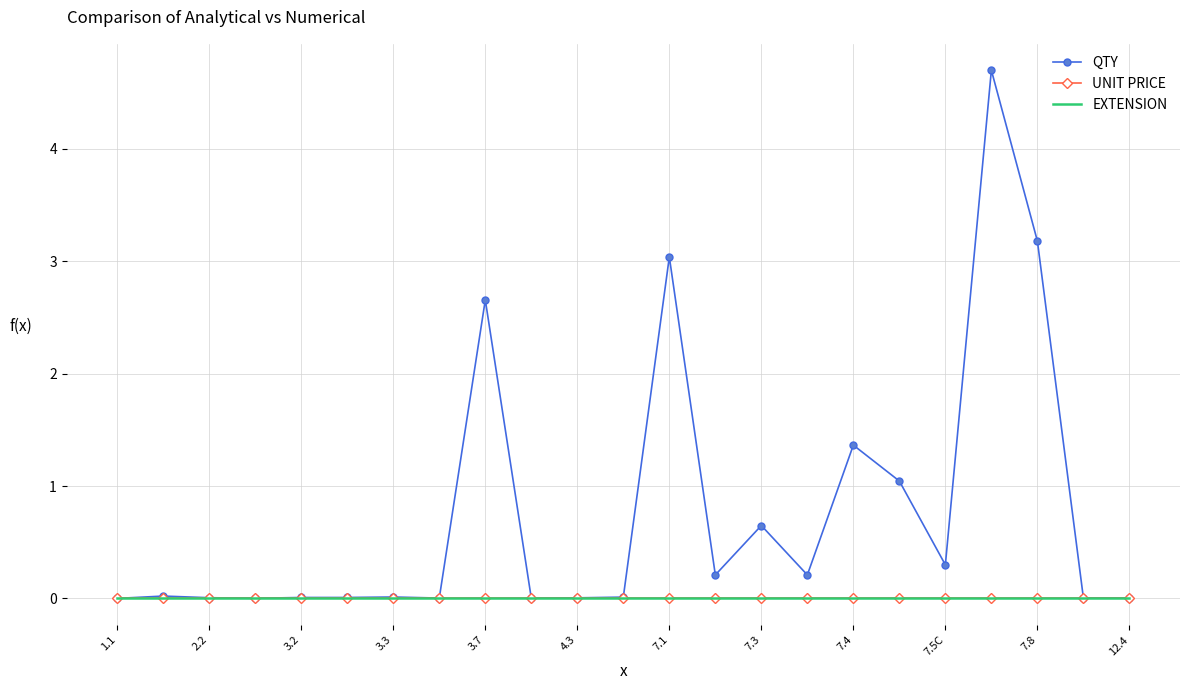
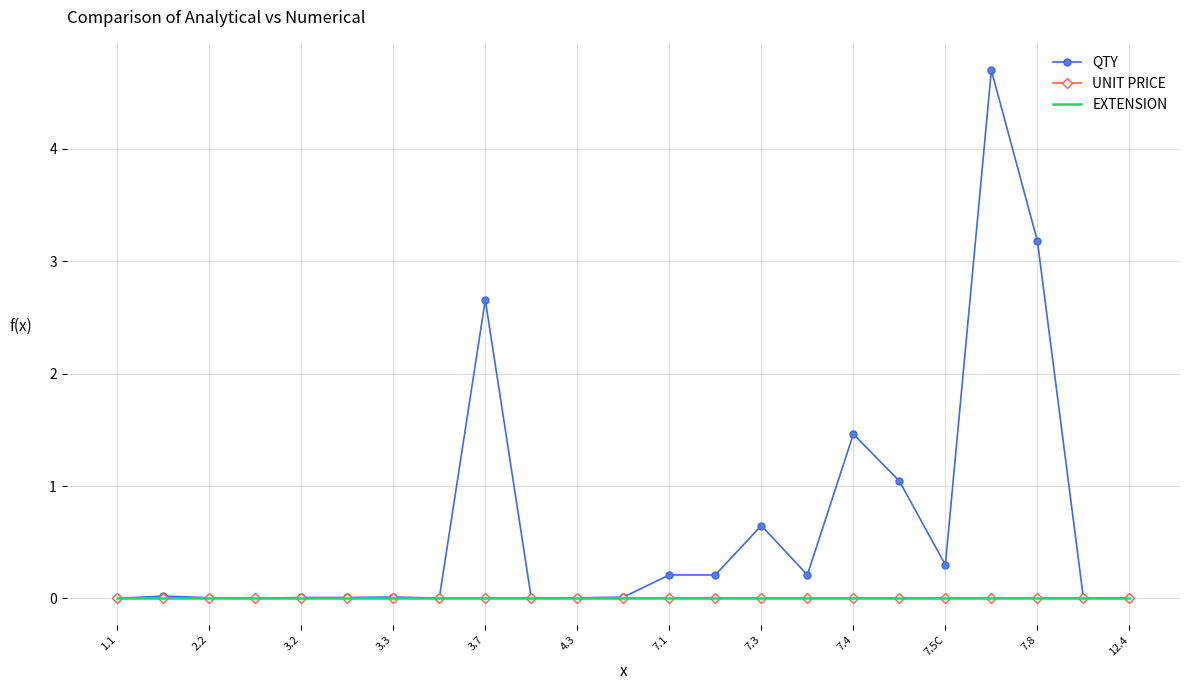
  {
    "QTY": {
      "3.7": 2.66,
-     "7.1": 3.04,
+     "7.1": 0.21,
      "7.3": 0.65,
-     "7.4": 1.36,
+     "7.4": 1.46,
      "7.5C": 0.30,
      "7.8": 3.18
    },
    "EXTENSION": {
      "3.7": 0.00,
      "7.1": 0.00,
      "7.3": 0.00,
      "7.4": 0.00,
      "7.5C": 0.00,
      "7.8": 0.00
    }
  }
